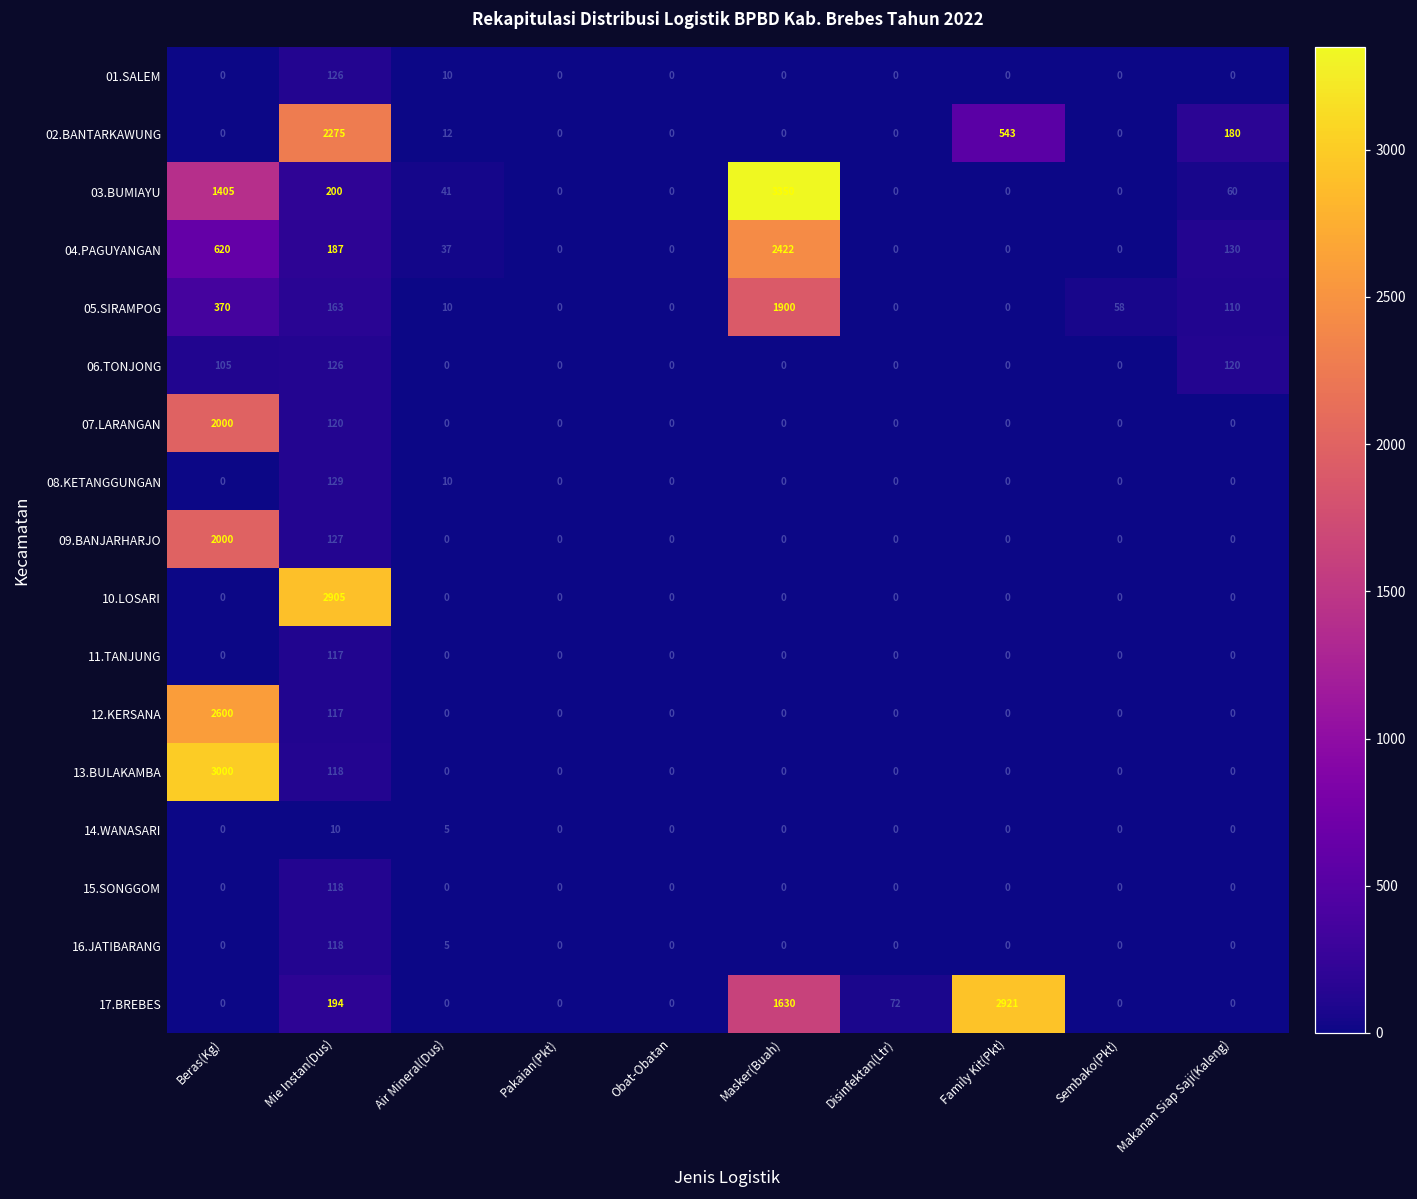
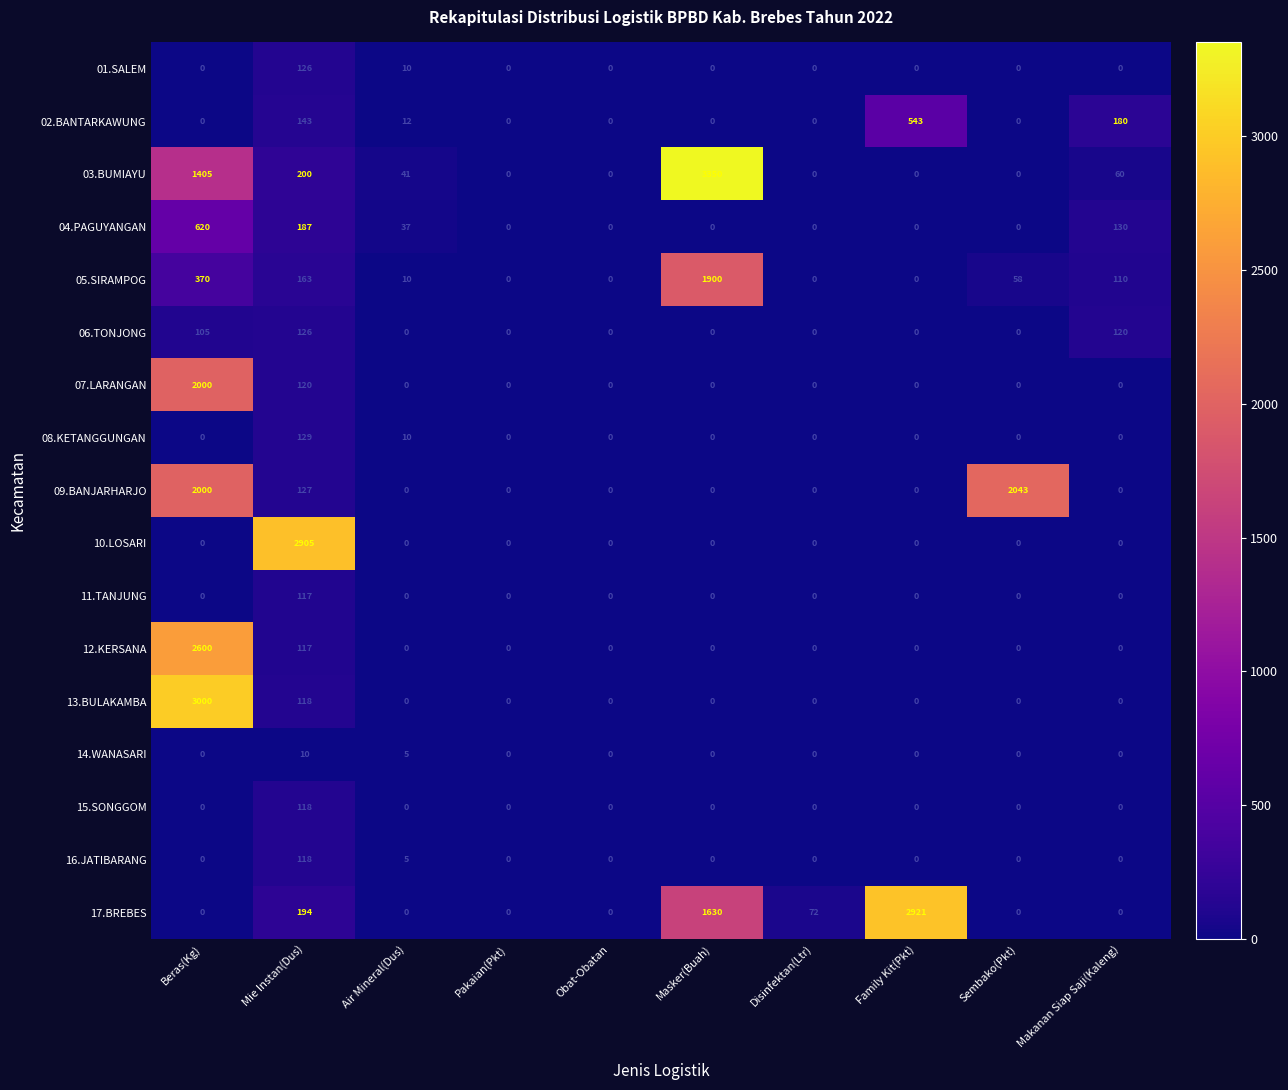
  {
    "01.SALEM": {
      "Beras(Kg)": 0,
      "Mie Instan(Dus)": 126,
      "Air Mineral(Dus)": 10,
      "Pakaian(Pkt)": 0,
      "Obat-Obatan": 0,
      "Masker(Buah)": 0,
      "Disinfektan(Ltr)": 0,
      "Family Kit(Pkt)": 0,
      "Sembako(Pkt)": 0,
      "Makanan Siap Saji(Kaleng)": 0
    },
    "02.BANTARKAWUNG": {
      "Beras(Kg)": 0,
-     "Mie Instan(Dus)": 2275,
+     "Mie Instan(Dus)": 143,
      "Air Mineral(Dus)": 12,
      "Pakaian(Pkt)": 0,
      "Obat-Obatan": 0,
      "Masker(Buah)": 0,
      "Disinfektan(Ltr)": 0,
      "Family Kit(Pkt)": 543,
      "Sembako(Pkt)": 0,
      "Makanan Siap Saji(Kaleng)": 180
    },
    "03.BUMIAYU": {
      "Beras(Kg)": 1405,
      "Mie Instan(Dus)": 200,
      "Air Mineral(Dus)": 41,
      "Pakaian(Pkt)": 0,
      "Obat-Obatan": 0,
      "Disinfektan(Ltr)": 0,
      "Family Kit(Pkt)": 0,
      "Sembako(Pkt)": 0,
      "Makanan Siap Saji(Kaleng)": 60
    },
    "04.PAGUYANGAN": {
      "Beras(Kg)": 620,
      "Mie Instan(Dus)": 187,
      "Air Mineral(Dus)": 37,
      "Pakaian(Pkt)": 0,
      "Obat-Obatan": 0,
-     "Masker(Buah)": 2422,
+     "Masker(Buah)": 0,
      "Disinfektan(Ltr)": 0,
      "Family Kit(Pkt)": 0,
      "Sembako(Pkt)": 0,
      "Makanan Siap Saji(Kaleng)": 130
    },
    "05.SIRAMPOG": {
      "Beras(Kg)": 370,
      "Mie Instan(Dus)": 163,
      "Air Mineral(Dus)": 10,
      "Pakaian(Pkt)": 0,
      "Obat-Obatan": 0,
      "Masker(Buah)": 1900,
      "Disinfektan(Ltr)": 0,
      "Family Kit(Pkt)": 0,
      "Sembako(Pkt)": 58,
      "Makanan Siap Saji(Kaleng)": 110
    },
    "06.TONJONG": {
      "Beras(Kg)": 105,
      "Mie Instan(Dus)": 126,
      "Air Mineral(Dus)": 0,
      "Pakaian(Pkt)": 0,
      "Obat-Obatan": 0,
      "Masker(Buah)": 0,
      "Disinfektan(Ltr)": 0,
      "Family Kit(Pkt)": 0,
      "Sembako(Pkt)": 0,
      "Makanan Siap Saji(Kaleng)": 120
    },
    "07.LARANGAN": {
      "Beras(Kg)": 2000,
      "Mie Instan(Dus)": 120,
      "Air Mineral(Dus)": 0,
      "Pakaian(Pkt)": 0,
      "Obat-Obatan": 0,
      "Masker(Buah)": 0,
      "Disinfektan(Ltr)": 0,
      "Family Kit(Pkt)": 0,
      "Sembako(Pkt)": 0,
      "Makanan Siap Saji(Kaleng)": 0
    },
    "08.KETANGGUNGAN": {
      "Beras(Kg)": 0,
      "Mie Instan(Dus)": 129,
      "Air Mineral(Dus)": 10,
      "Pakaian(Pkt)": 0,
      "Obat-Obatan": 0,
      "Masker(Buah)": 0,
      "Disinfektan(Ltr)": 0,
      "Family Kit(Pkt)": 0,
      "Sembako(Pkt)": 0,
      "Makanan Siap Saji(Kaleng)": 0
    },
    "09.BANJARHARJO": {
      "Beras(Kg)": 2000,
      "Mie Instan(Dus)": 127,
      "Air Mineral(Dus)": 0,
      "Pakaian(Pkt)": 0,
      "Obat-Obatan": 0,
      "Masker(Buah)": 0,
      "Disinfektan(Ltr)": 0,
      "Family Kit(Pkt)": 0,
-     "Sembako(Pkt)": 0,
+     "Sembako(Pkt)": 2043,
      "Makanan Siap Saji(Kaleng)": 0
    },
    "10.LOSARI": {
      "Beras(Kg)": 0,
      "Mie Instan(Dus)": 2905,
      "Air Mineral(Dus)": 0,
      "Pakaian(Pkt)": 0,
      "Obat-Obatan": 0,
      "Masker(Buah)": 0,
      "Disinfektan(Ltr)": 0,
      "Family Kit(Pkt)": 0,
      "Sembako(Pkt)": 0,
      "Makanan Siap Saji(Kaleng)": 0
    },
    "11.TANJUNG": {
      "Beras(Kg)": 0,
      "Mie Instan(Dus)": 117,
      "Air Mineral(Dus)": 0,
      "Pakaian(Pkt)": 0,
      "Obat-Obatan": 0,
      "Masker(Buah)": 0,
      "Disinfektan(Ltr)": 0,
      "Family Kit(Pkt)": 0,
      "Sembako(Pkt)": 0,
      "Makanan Siap Saji(Kaleng)": 0
    },
    "12.KERSANA": {
      "Beras(Kg)": 2600,
      "Mie Instan(Dus)": 117,
      "Air Mineral(Dus)": 0,
      "Pakaian(Pkt)": 0,
      "Obat-Obatan": 0,
      "Masker(Buah)": 0,
      "Disinfektan(Ltr)": 0,
      "Family Kit(Pkt)": 0,
      "Sembako(Pkt)": 0,
      "Makanan Siap Saji(Kaleng)": 0
    },
    "13.BULAKAMBA": {
      "Beras(Kg)": 3000,
      "Mie Instan(Dus)": 118,
      "Air Mineral(Dus)": 0,
      "Pakaian(Pkt)": 0,
      "Obat-Obatan": 0,
      "Masker(Buah)": 0,
      "Disinfektan(Ltr)": 0,
      "Family Kit(Pkt)": 0,
      "Sembako(Pkt)": 0,
      "Makanan Siap Saji(Kaleng)": 0
    },
    "14.WANASARI": {
      "Beras(Kg)": 0,
      "Mie Instan(Dus)": 10,
      "Air Mineral(Dus)": 5,
      "Pakaian(Pkt)": 0,
      "Obat-Obatan": 0,
      "Masker(Buah)": 0,
      "Disinfektan(Ltr)": 0,
      "Family Kit(Pkt)": 0,
      "Sembako(Pkt)": 0,
      "Makanan Siap Saji(Kaleng)": 0
    },
    "15.SONGGOM": {
      "Beras(Kg)": 0,
      "Mie Instan(Dus)": 118,
      "Air Mineral(Dus)": 0,
      "Pakaian(Pkt)": 0,
      "Obat-Obatan": 0,
      "Masker(Buah)": 0,
      "Disinfektan(Ltr)": 0,
      "Family Kit(Pkt)": 0,
      "Sembako(Pkt)": 0,
      "Makanan Siap Saji(Kaleng)": 0
    },
    "16.JATIBARANG": {
      "Beras(Kg)": 0,
      "Mie Instan(Dus)": 118,
      "Air Mineral(Dus)": 5,
      "Pakaian(Pkt)": 0,
      "Obat-Obatan": 0,
      "Masker(Buah)": 0,
      "Disinfektan(Ltr)": 0,
      "Family Kit(Pkt)": 0,
      "Sembako(Pkt)": 0,
      "Makanan Siap Saji(Kaleng)": 0
    },
    "17.BREBES": {
      "Beras(Kg)": 0,
      "Mie Instan(Dus)": 194,
      "Air Mineral(Dus)": 0,
      "Pakaian(Pkt)": 0,
      "Obat-Obatan": 0,
      "Masker(Buah)": 1630,
      "Disinfektan(Ltr)": 72,
      "Family Kit(Pkt)": 2921,
      "Sembako(Pkt)": 0,
      "Makanan Siap Saji(Kaleng)": 0
    }
  }
